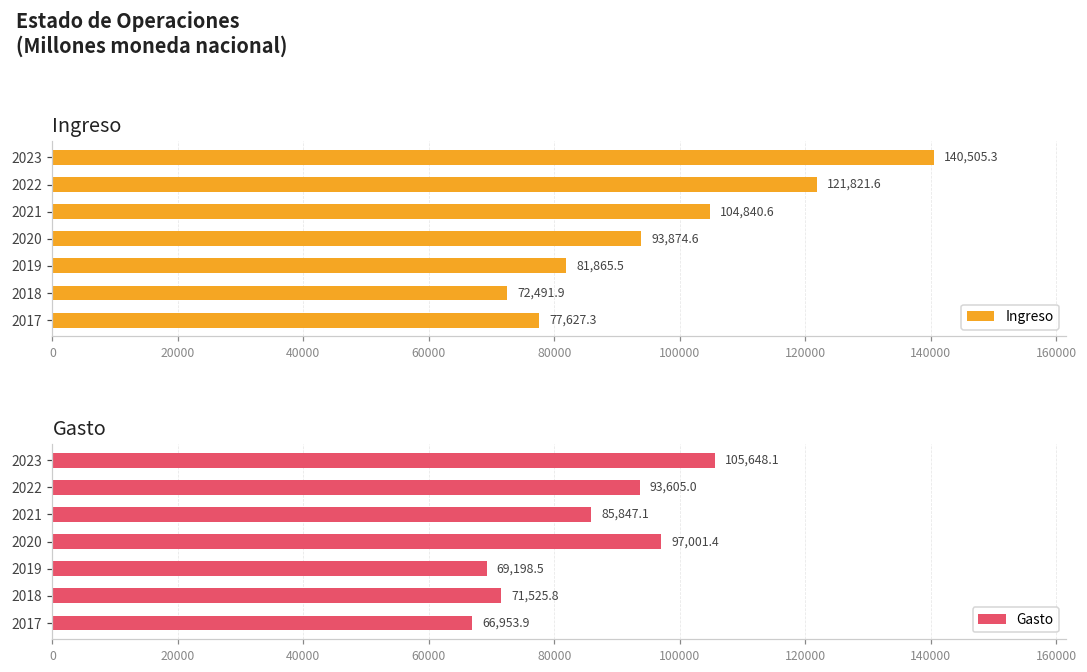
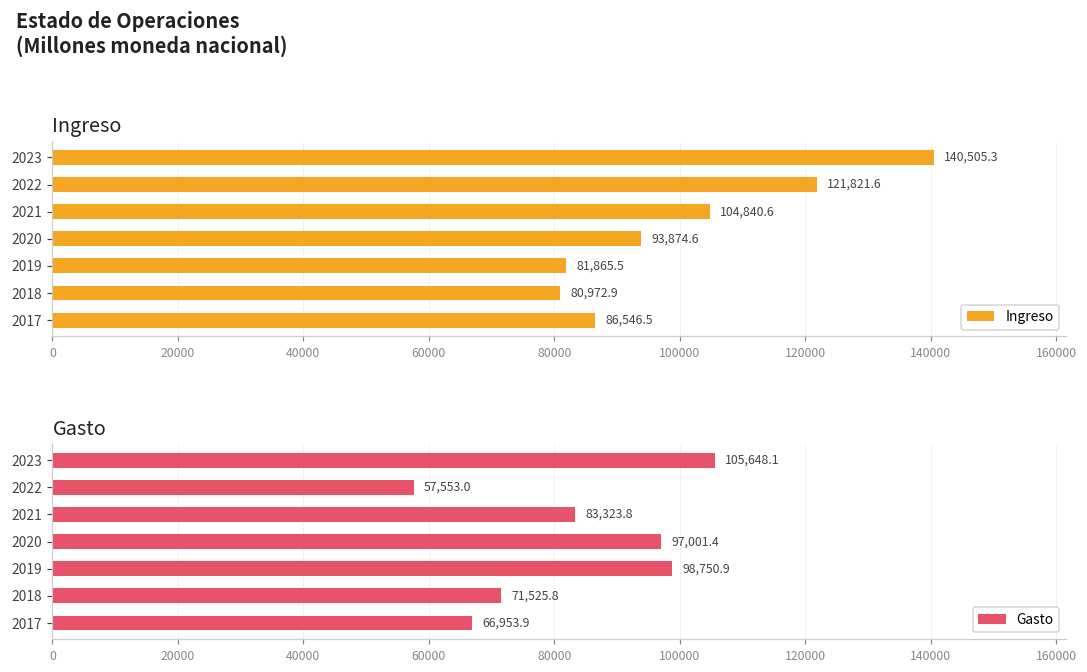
  {
    "Ingreso": {
      "2023": "140,505.3",
      "2022": "121,821.6",
      "2021": "104,840.6",
      "2020": "93,874.6",
      "2019": "81,865.5",
-     "2018": "72,491.9",
-     "2017": "77,627.3"
+     "2018": "80,972.9",
+     "2017": "86,546.5"
    },
    "Gasto": {
      "2023": "105,648.1",
-     "2022": "93,605.0",
-     "2021": "85,847.1",
+     "2022": "57,553.0",
+     "2021": "83,323.8",
      "2020": "97,001.4",
-     "2019": "69,198.5",
+     "2019": "98,750.9",
      "2018": "71,525.8",
      "2017": "66,953.9"
    }
  }
